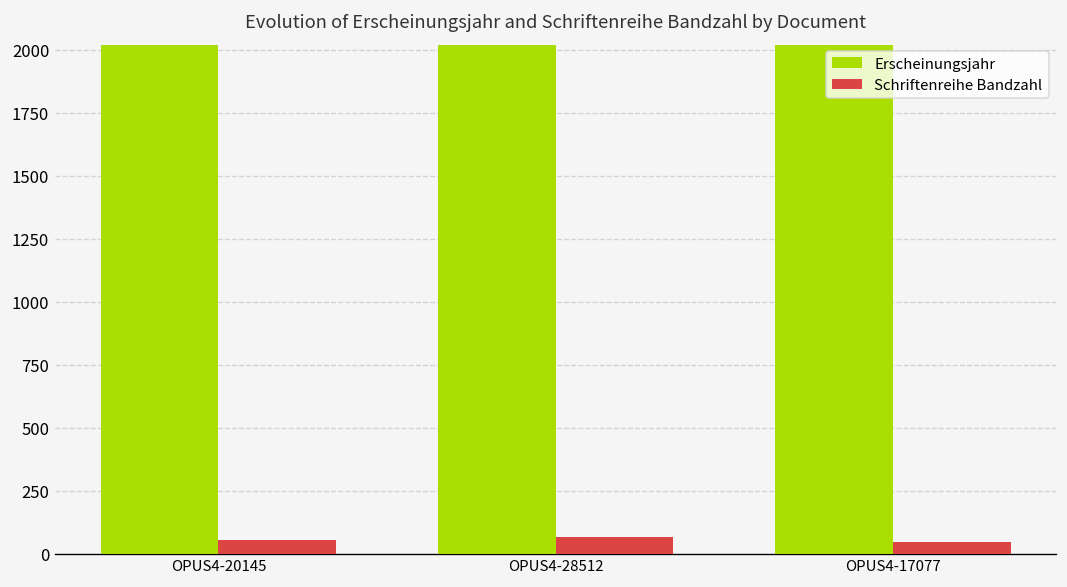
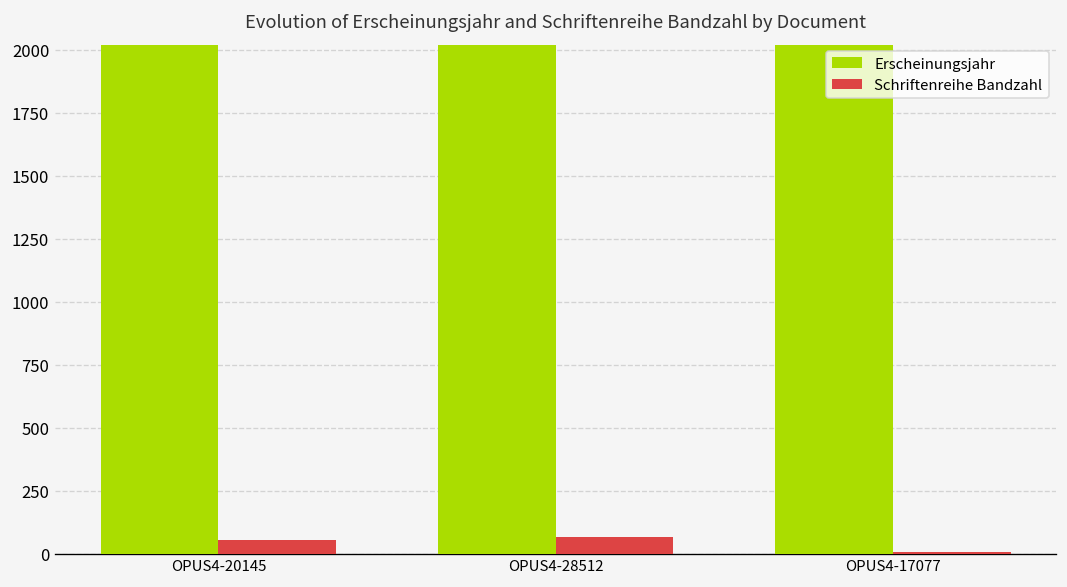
  {
    "Erscheinungsjahr": {
      "OPUS4-20145": 2020,
      "OPUS4-28512": 2020,
      "OPUS4-17077": 2020
    },
    "Schriftenreihe Bandzahl": {
      "OPUS4-20145": 50,
      "OPUS4-28512": 60,
-     "OPUS4-17077": 40
+     "OPUS4-17077": 10
    }
  }
